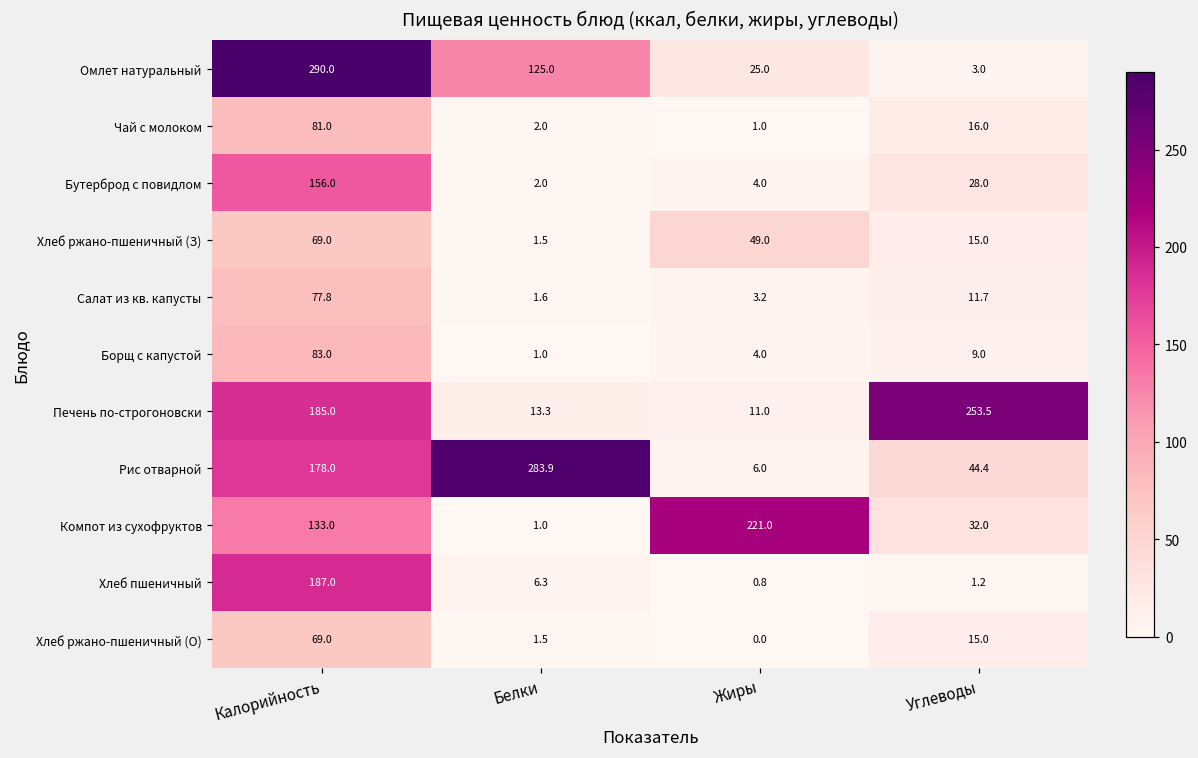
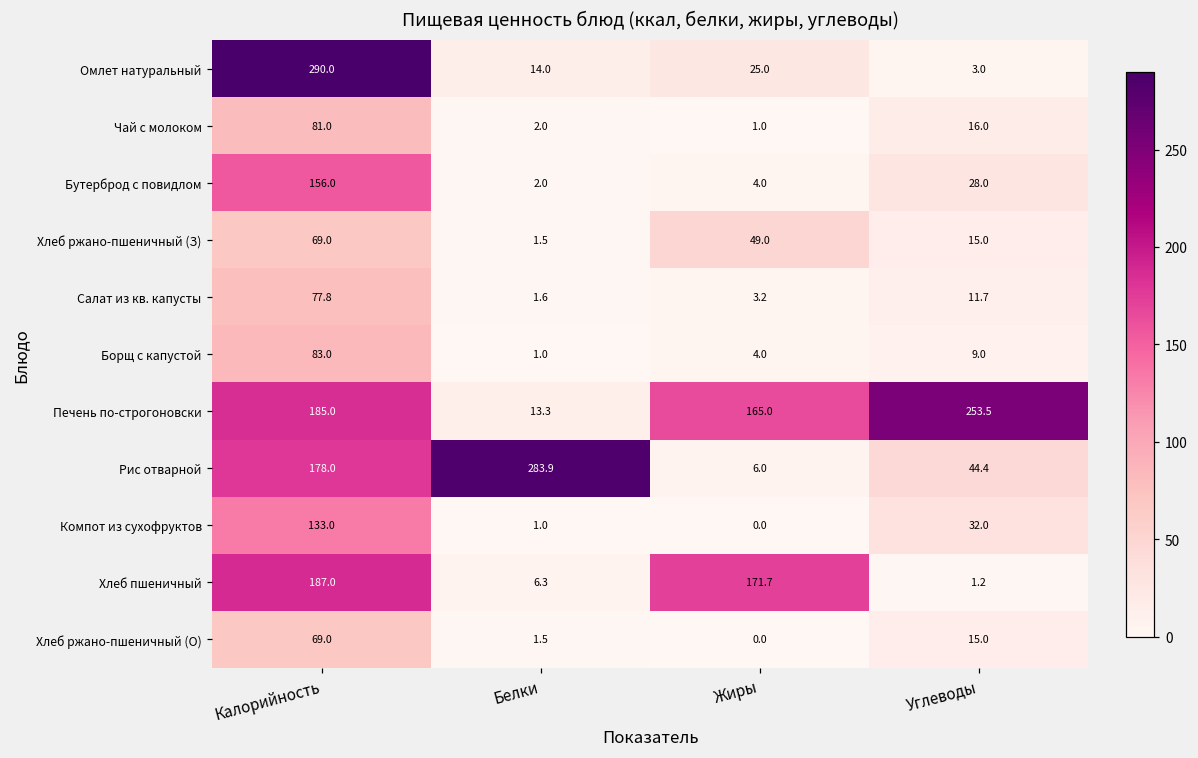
  {
    "Омлет натуральный": {
      "Калорийность": 290.0,
-     "Белки": 125.0,
+     "Белки": 14.0,
      "Жиры": 25.0,
      "Углеводы": 3.0
    },
    "Чай с молоком": {
      "Калорийность": 81.0,
      "Белки": 2.0,
      "Жиры": 1.0,
      "Углеводы": 16.0
    },
    "Бутерброд с повидлом": {
      "Калорийность": 156.0,
      "Белки": 2.0,
      "Жиры": 4.0,
      "Углеводы": 28.0
    },
    "Хлеб ржано-пшеничный (З)": {
      "Калорийность": 69.0,
      "Белки": 1.5,
      "Жиры": 49.0,
      "Углеводы": 15.0
    },
    "Салат из кв. капусты": {
      "Калорийность": 77.8,
      "Белки": 1.6,
      "Жиры": 3.2,
      "Углеводы": 11.7
    },
    "Борщ с капустой": {
      "Калорийность": 83.0,
      "Белки": 1.0,
      "Жиры": 4.0,
      "Углеводы": 9.0
    },
    "Печень по-строгоновски": {
      "Калорийность": 185.0,
      "Белки": 13.3,
-     "Жиры": 11.0,
+     "Жиры": 165.0,
      "Углеводы": 253.5
    },
    "Рис отварной": {
      "Калорийность": 178.0,
      "Белки": 283.9,
      "Жиры": 6.0,
      "Углеводы": 44.4
    },
    "Компот из сухофруктов": {
      "Калорийность": 133.0,
      "Белки": 1.0,
-     "Жиры": 221.0,
+     "Жиры": 0.0,
      "Углеводы": 32.0
    },
    "Хлеб пшеничный": {
      "Калорийность": 187.0,
      "Белки": 6.3,
-     "Жиры": 0.8,
+     "Жиры": 171.7,
      "Углеводы": 1.2
    },
    "Хлеб ржано-пшеничный (О)": {
      "Калорийность": 69.0,
      "Белки": 1.5,
      "Жиры": 0.0,
      "Углеводы": 15.0
    }
  }
